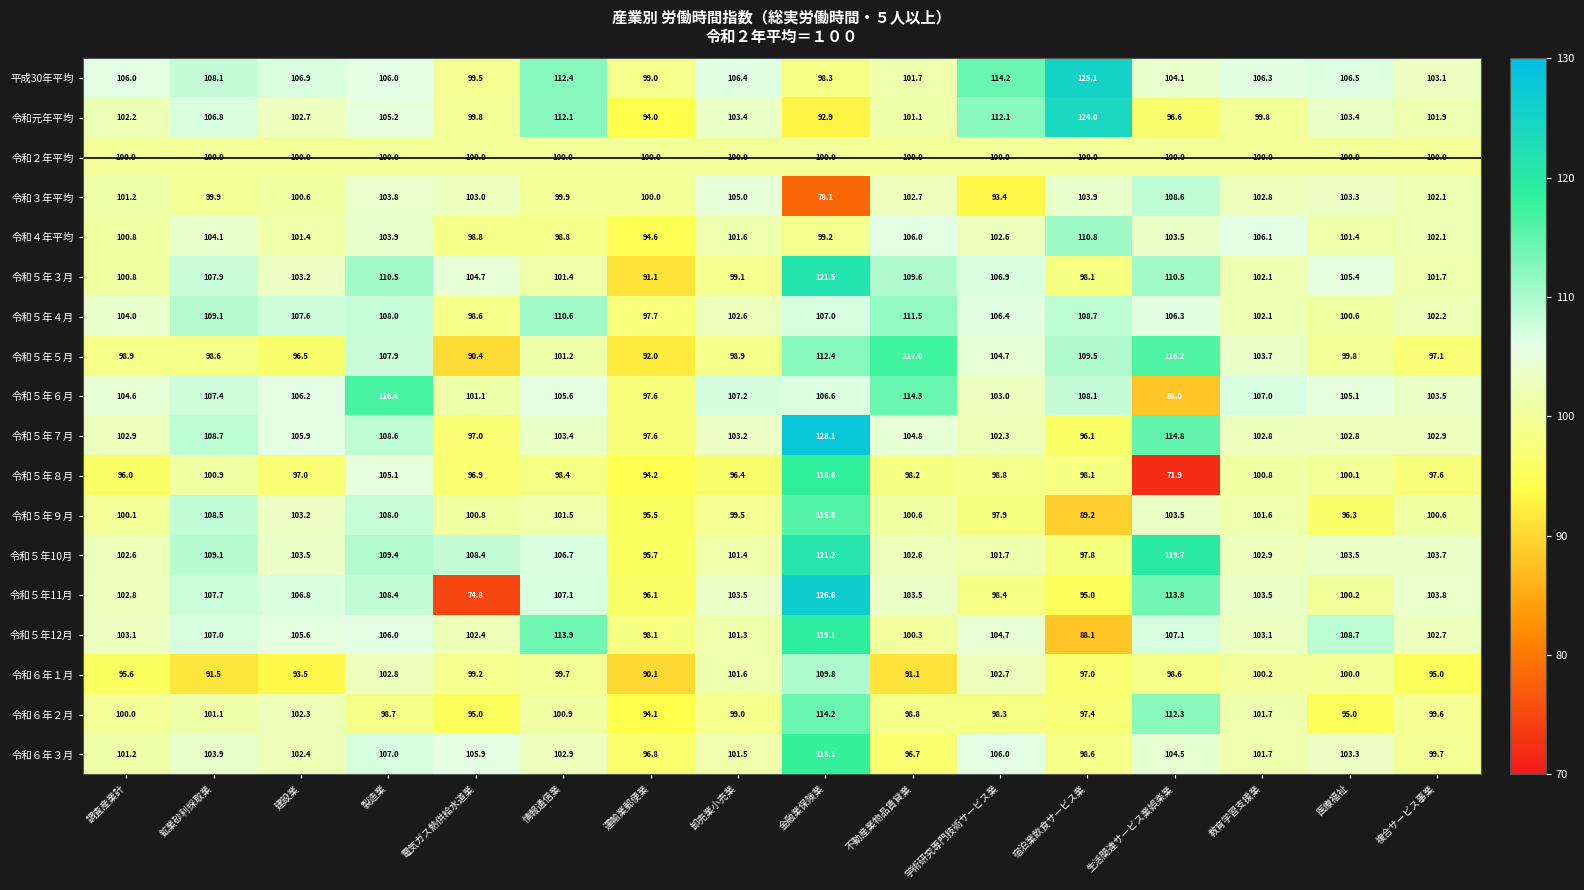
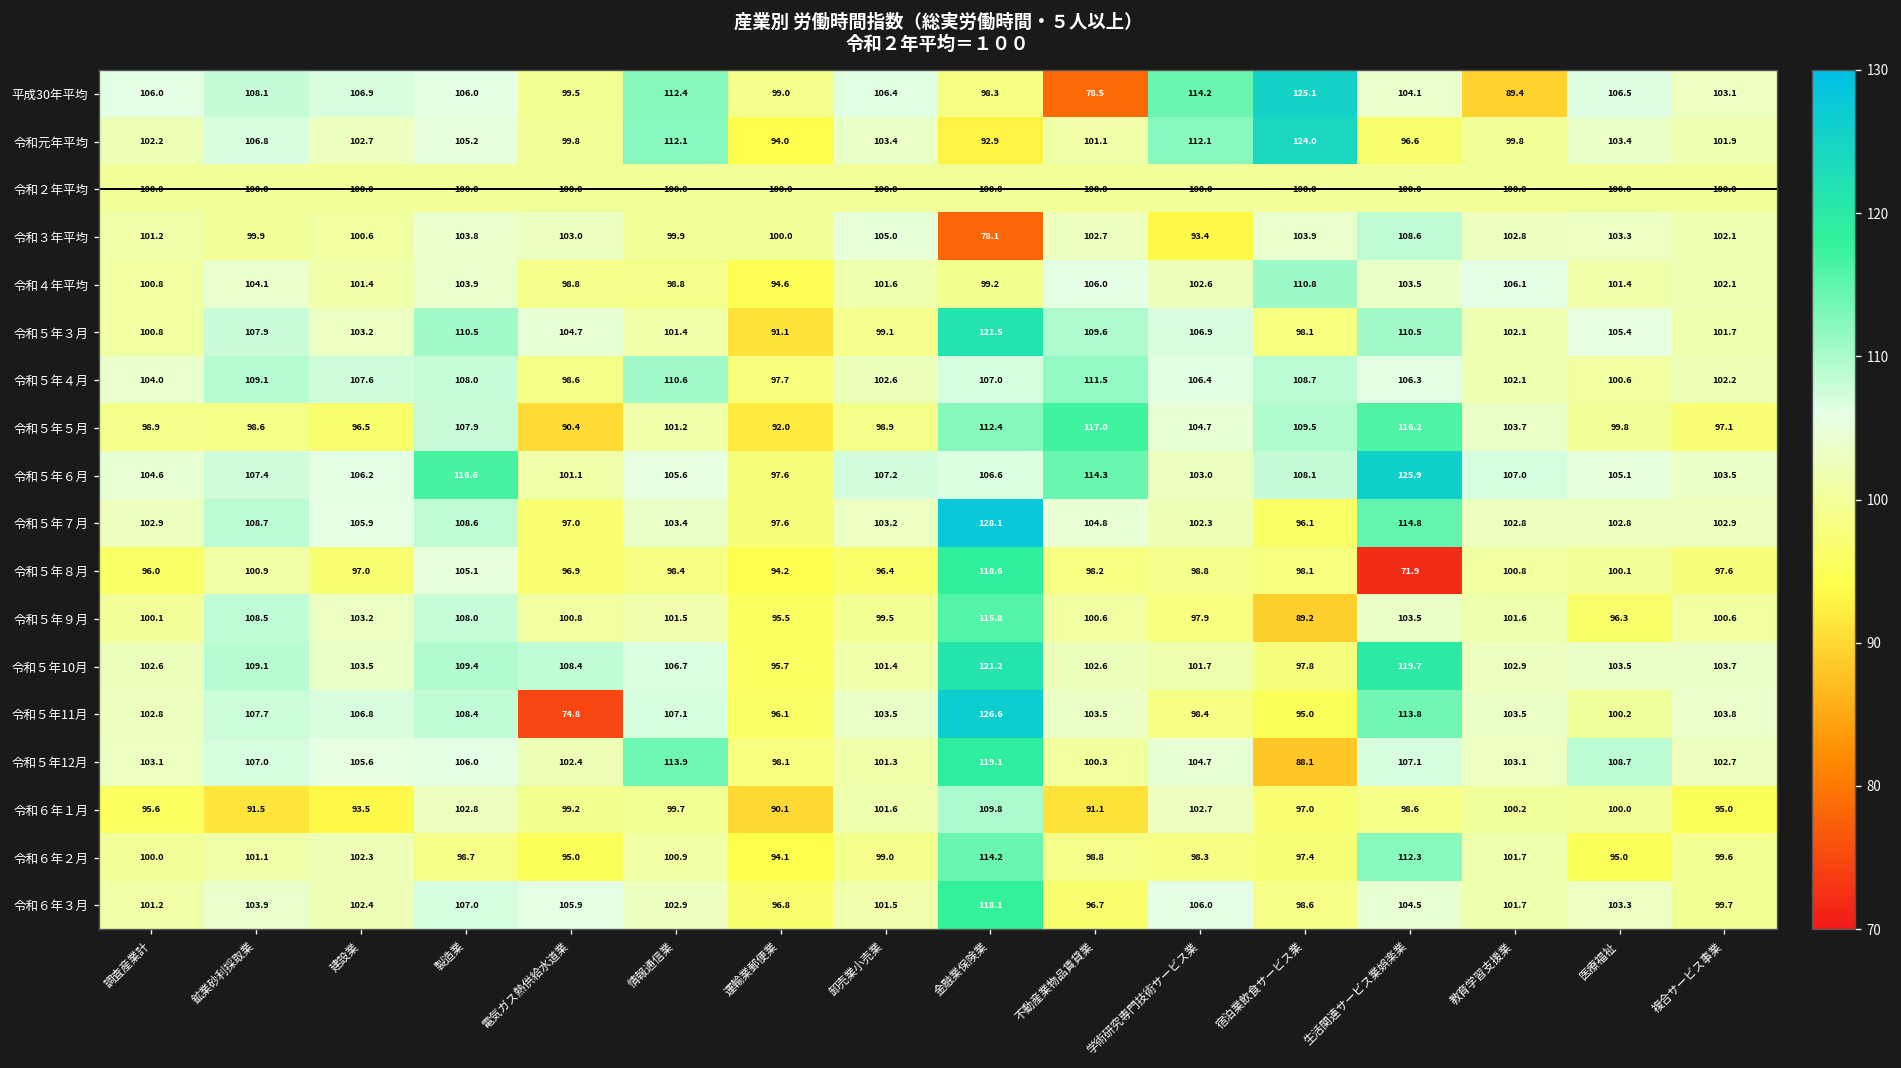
  {
    "平成30年平均": {
      "調査産業計": 106.0,
      "鉱業砂利採取業": 108.1,
      "建設業": 106.9,
      "製造業": 106.0,
      "電気ガス熱供給水道業": 99.5,
      "情報通信業": 112.4,
      "運輸業郵便業": 99.0,
      "卸売業小売業": 106.4,
      "金融業保険業": 98.3,
-     "不動産業物品賃貸業": 101.7,
+     "不動産業物品賃貸業": 78.5,
      "学術研究専門技術サービス業": 114.2,
      "宿泊業飲食サービス業": 125.1,
      "生活関連サービス業娯楽業": 104.1,
-     "教育学習支援業": 106.3,
+     "教育学習支援業": 89.4,
      "医療福祉": 106.5,
      "複合サービス事業": 103.1
    },
    "令和５年６月": {
      "調査産業計": 104.6,
      "鉱業砂利採取業": 107.4,
      "建設業": 106.2,
      "製造業": 116.6,
      "電気ガス熱供給水道業": 101.1,
      "情報通信業": 105.6,
      "運輸業郵便業": 97.6,
      "卸売業小売業": 107.2,
      "金融業保険業": 106.6,
      "不動産業物品賃貸業": 114.3,
      "学術研究専門技術サービス業": 103.0,
      "宿泊業飲食サービス業": 108.1,
-     "生活関連サービス業娯楽業": 88.0,
+     "生活関連サービス業娯楽業": 125.9,
      "教育学習支援業": 107.0,
      "医療福祉": 105.1,
      "複合サービス事業": 103.5
    }
  }
